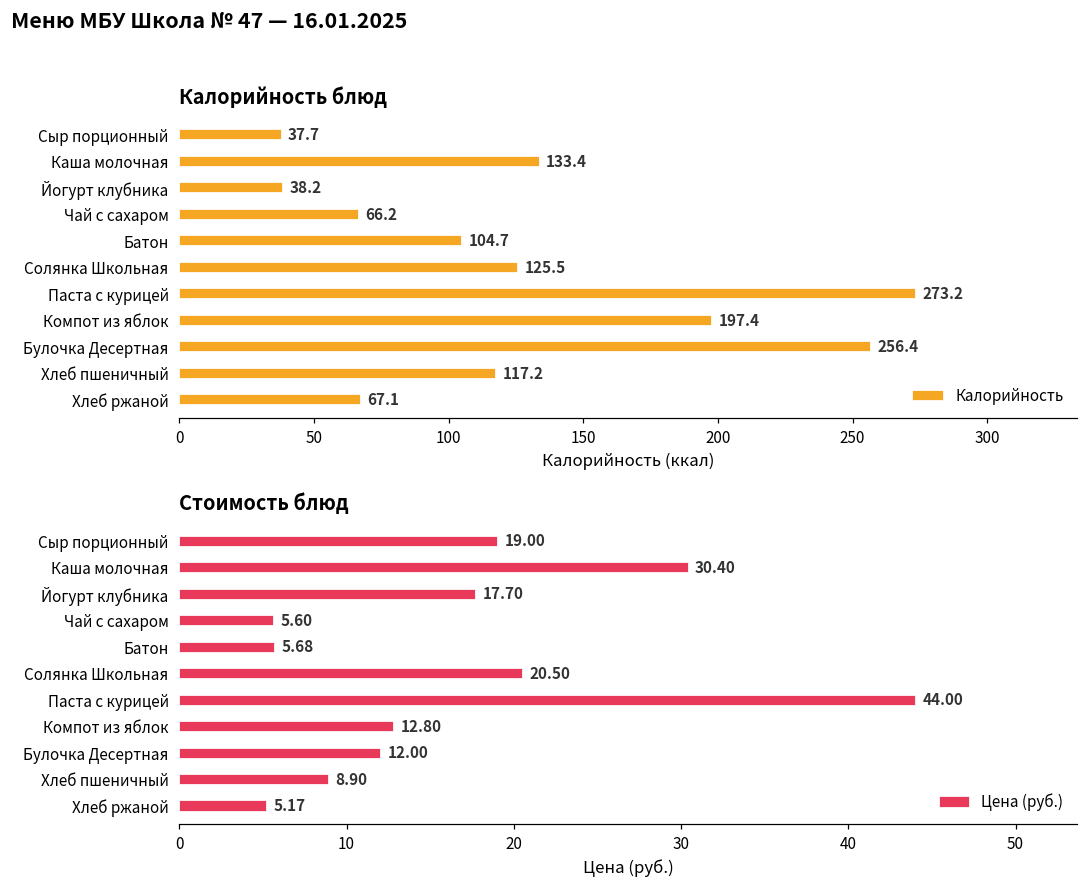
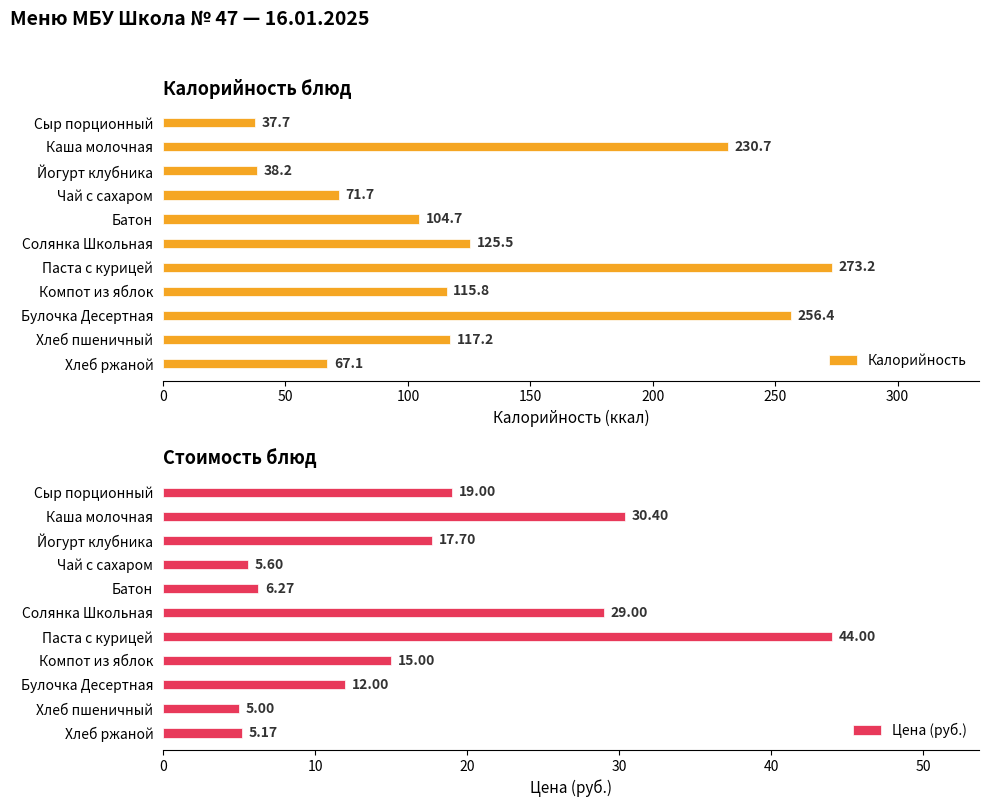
  {
    "Калорийность блюд": {
      "Сыр порционный": 37.7,
-     "Каша молочная": 133.4,
+     "Каша молочная": 230.7,
      "Йогурт клубника": 38.2,
-     "Чай с сахаром": 66.2,
+     "Чай с сахаром": 71.7,
      "Батон": 104.7,
      "Солянка Школьная": 125.5,
      "Паста с курицей": 273.2,
-     "Компот из яблок": 197.4,
+     "Компот из яблок": 115.8,
      "Булочка Десертная": 256.4,
      "Хлеб пшеничный": 117.2,
      "Хлеб ржаной": 67.1
    },
    "Стоимость блюд": {
      "Сыр порционный": 19.00,
      "Каша молочная": 30.40,
      "Йогурт клубника": 17.70,
      "Чай с сахаром": 5.60,
-     "Батон": 5.68,
-     "Солянка Школьная": 20.50,
+     "Батон": 6.27,
+     "Солянка Школьная": 29.00,
      "Паста с курицей": 44.00,
-     "Компот из яблок": 12.80,
+     "Компот из яблок": 15.00,
      "Булочка Десертная": 12.00,
-     "Хлеб пшеничный": 8.90,
+     "Хлеб пшеничный": 5.00,
      "Хлеб ржаной": 5.17
    }
  }
